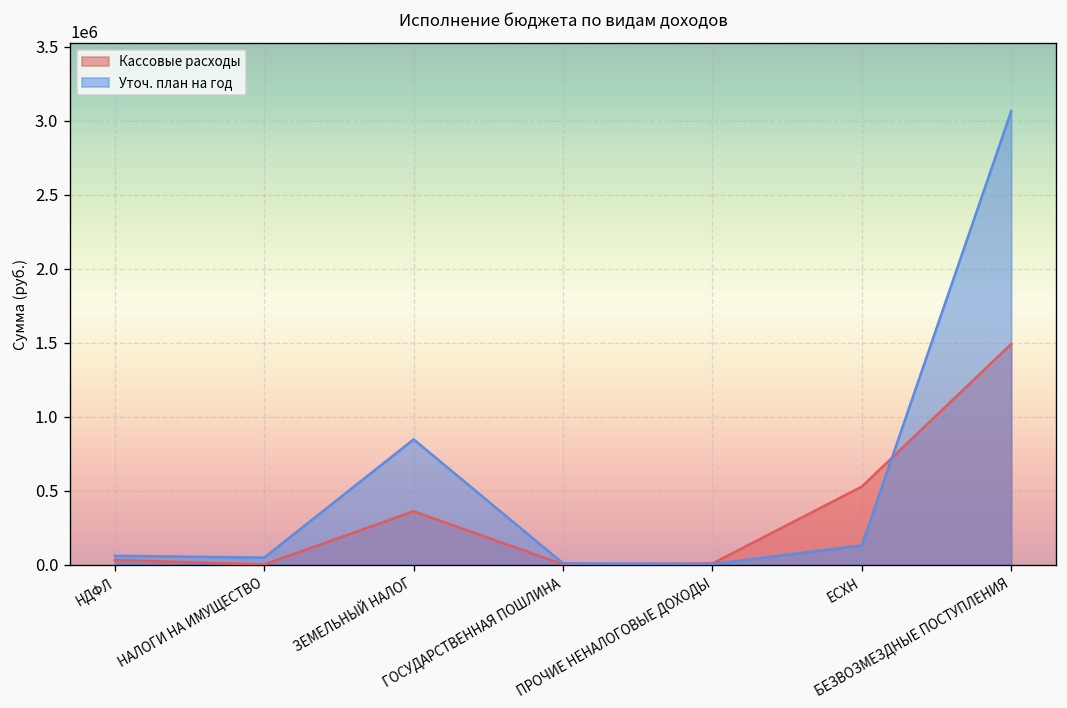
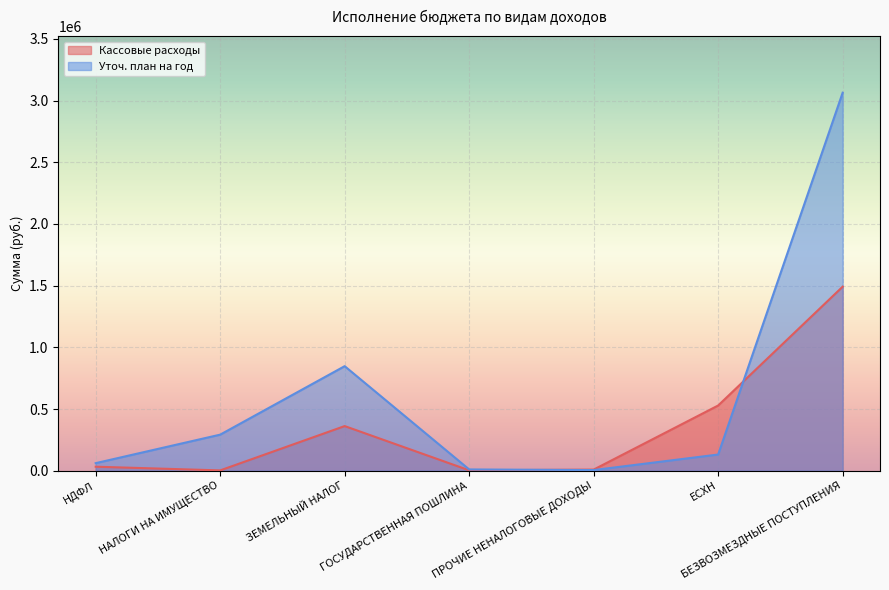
  {
    "Кассовые расходы": {
      "НДФЛ": 30000,
      "НАЛОГИ НА ИМУЩЕСТВО": 0,
      "ЗЕМЕЛЬНЫЙ НАЛОГ": 360000,
      "ЕСХН": 530000,
      "БЕЗВОЗМЕЗДНЫЕ ПОСТУПЛЕНИЯ": 1490000
    },
    "Уточ. план на год": {
      "НДФЛ": 60000,
-     "НАЛОГИ НА ИМУЩЕСТВО": 50000,
+     "НАЛОГИ НА ИМУЩЕСТВО": 290000,
      "ЗЕМЕЛЬНЫЙ НАЛОГ": 850000,
      "ЕСХН": 130000,
      "БЕЗВОЗМЕЗДНЫЕ ПОСТУПЛЕНИЯ": 3060000
    }
  }
